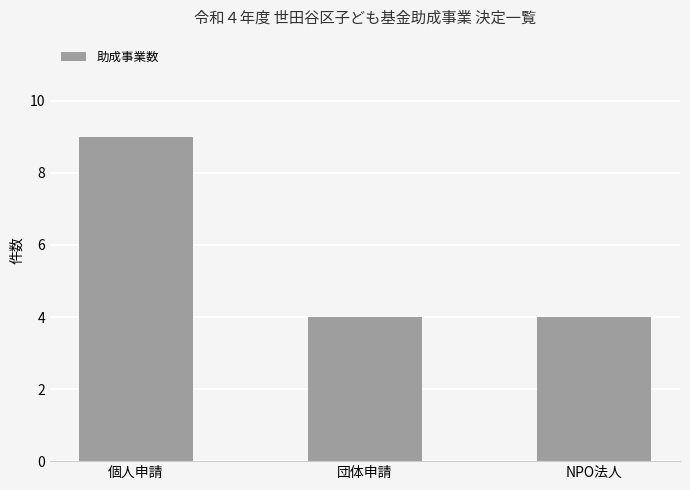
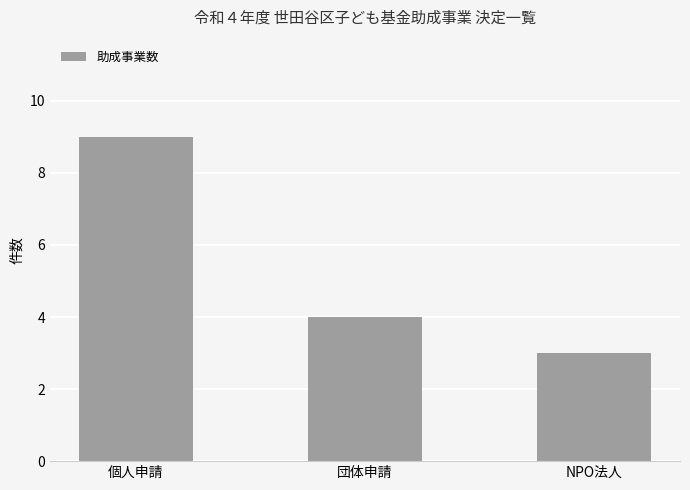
  {
    "個人申請": 9,
    "団体申請": 4,
-   "NPO法人": 4
+   "NPO法人": 3
  }
